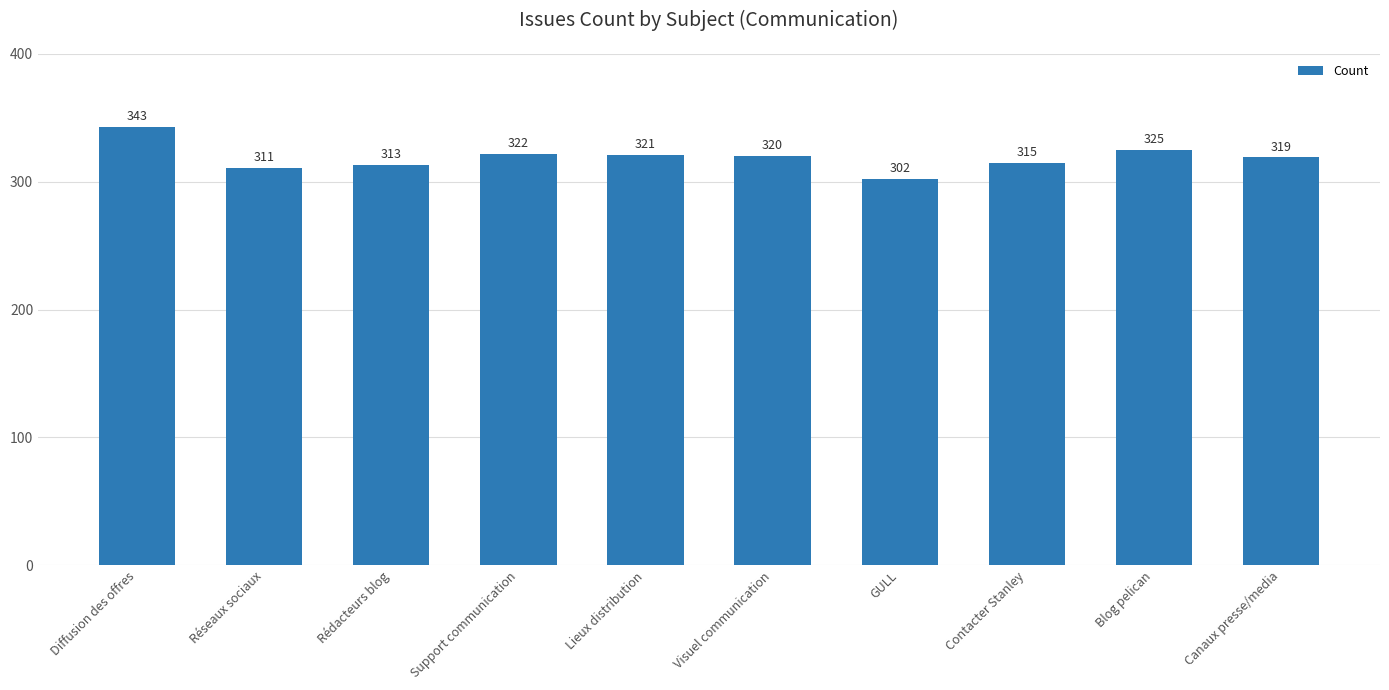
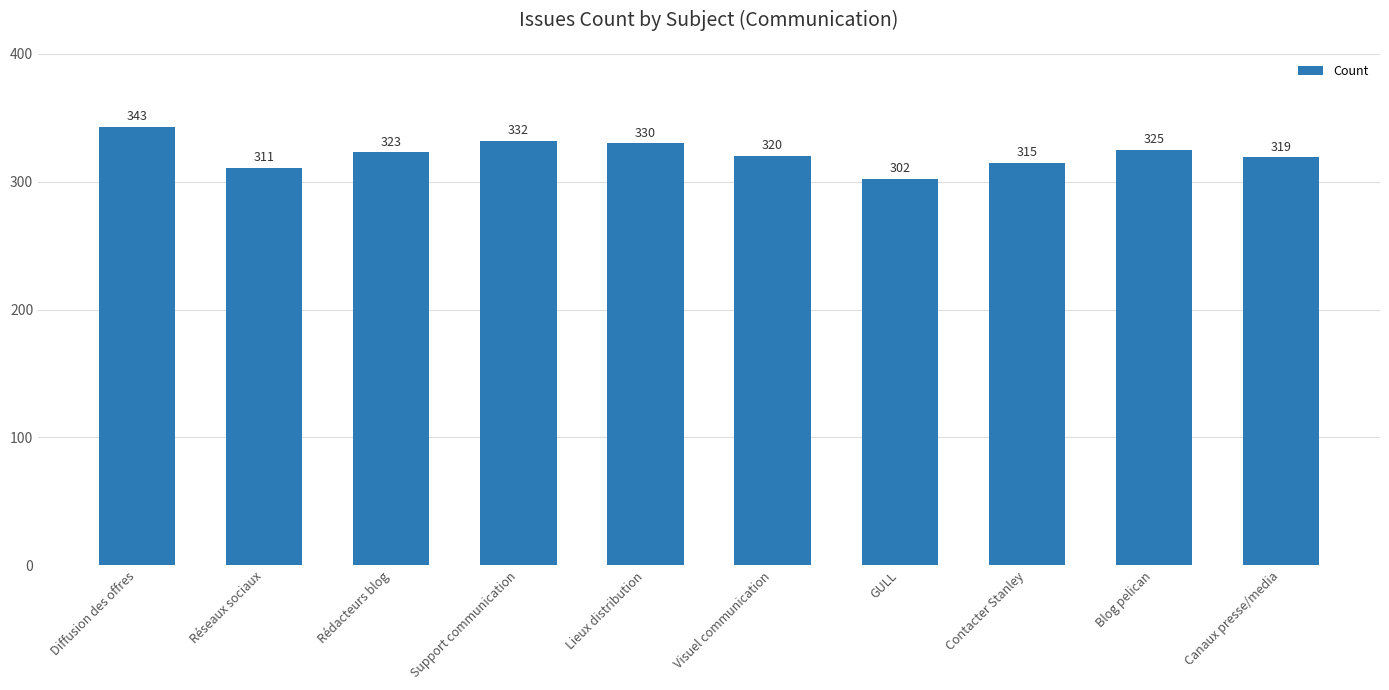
  {
    "Diffusion des offres": 343,
    "Réseaux sociaux": 311,
-   "Rédacteurs blog": 313,
-   "Support communication": 322,
-   "Lieux distribution": 321,
+   "Rédacteurs blog": 323,
+   "Support communication": 332,
+   "Lieux distribution": 330,
    "Visuel communication": 320,
    "GULL": 302,
    "Contacter Stanley": 315,
    "Blog pelican": 325,
    "Canaux presse/media": 319
  }
